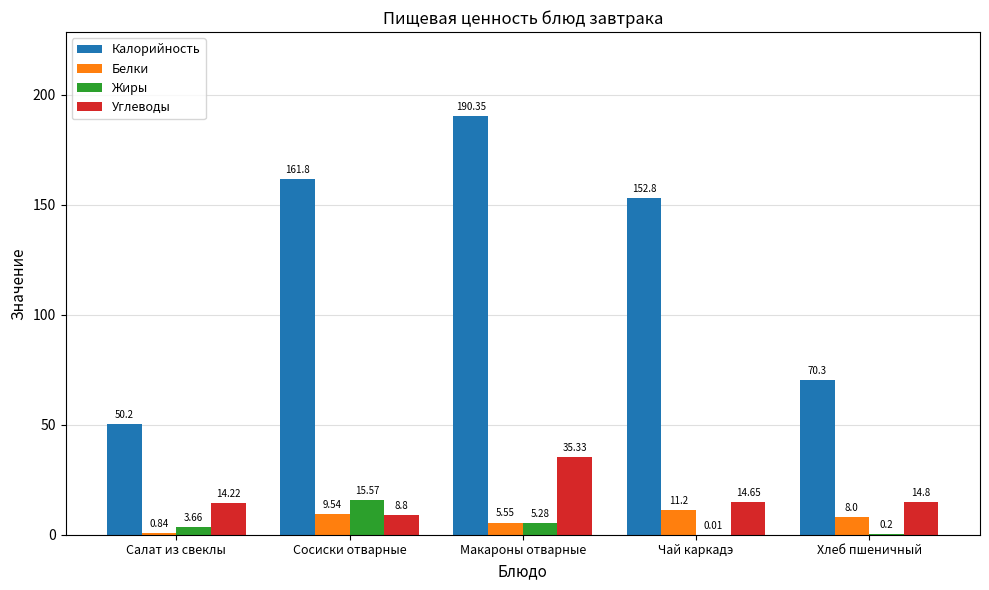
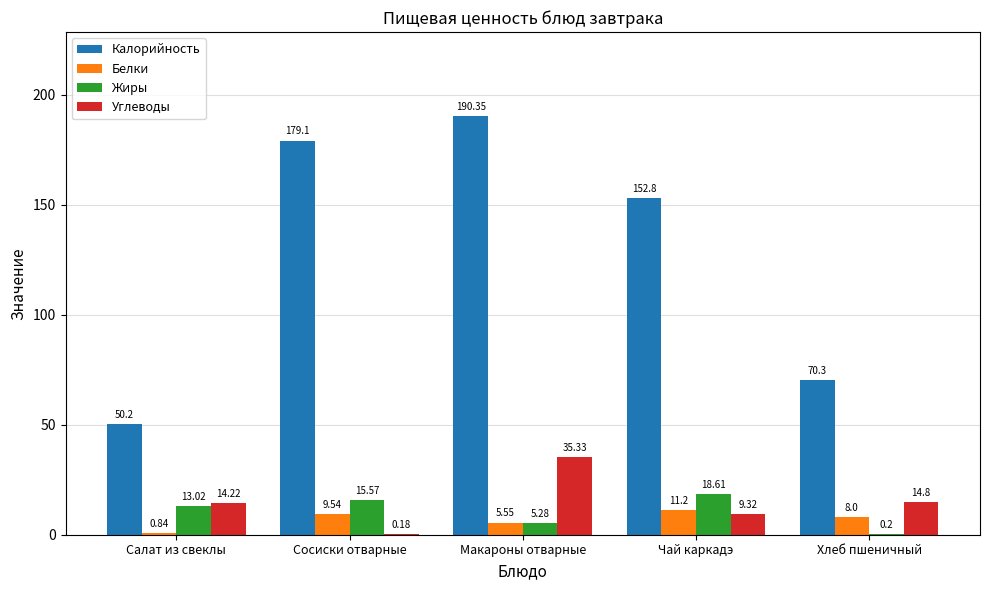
  {
    "Калорийность": {
      "Салат из свеклы": 50.2,
-     "Сосиски отварные": 161.8,
+     "Сосиски отварные": 179.1,
      "Макароны отварные": 190.35,
      "Чай каркадэ": 152.8,
      "Хлеб пшеничный": 70.3
    },
    "Белки": {
      "Салат из свеклы": 0.84,
      "Сосиски отварные": 9.54,
      "Макароны отварные": 5.55,
      "Чай каркадэ": 11.2,
      "Хлеб пшеничный": 8.0
    },
    "Жиры": {
-     "Салат из свеклы": 3.66,
+     "Салат из свеклы": 13.02,
      "Сосиски отварные": 15.57,
      "Макароны отварные": 5.28,
-     "Чай каркадэ": 0.01,
+     "Чай каркадэ": 18.61,
      "Хлеб пшеничный": 0.2
    },
    "Углеводы": {
      "Салат из свеклы": 14.22,
-     "Сосиски отварные": 8.8,
+     "Сосиски отварные": 0.18,
      "Макароны отварные": 35.33,
-     "Чай каркадэ": 14.65,
+     "Чай каркадэ": 9.32,
      "Хлеб пшеничный": 14.8
    }
  }
